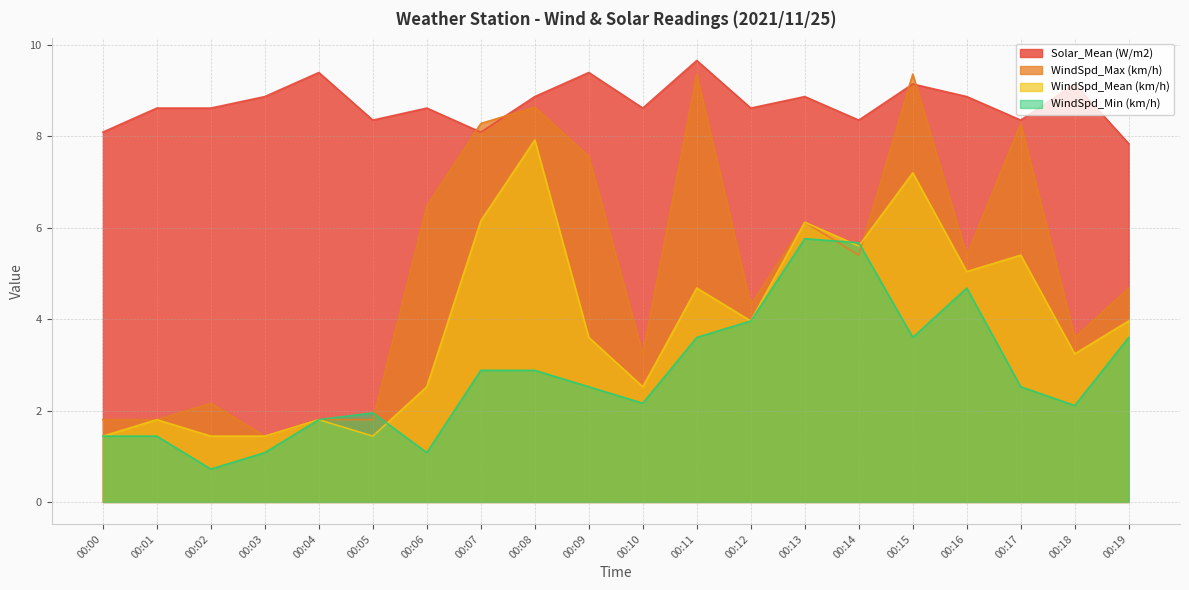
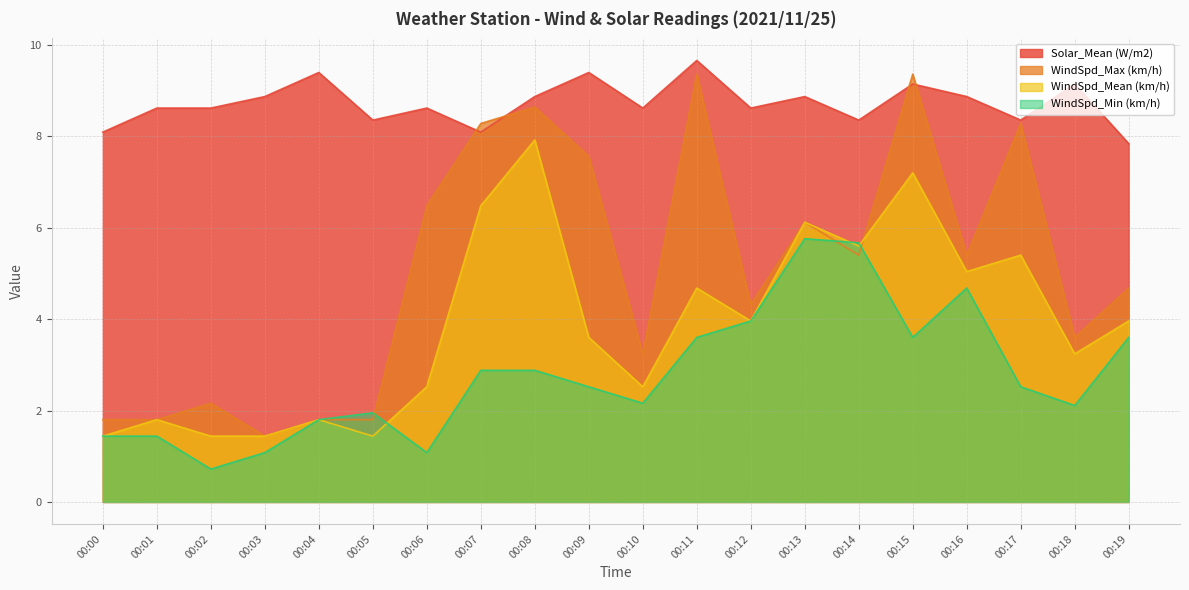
  {
    "WindSpd_Mean (km/h)": {
      "00:02": 1.4,
      "00:05": 1.4,
      "00:06": 2.5,
-     "00:07": 6.2,
+     "00:07": 6.5,
      "00:08": 7.9,
      "00:09": 3.6,
      "00:10": 2.5,
      "00:11": 4.7,
      "00:14": 5.6,
      "00:15": 7.2,
      "00:16": 5.0,
      "00:17": 5.4,
      "00:18": 3.2,
      "00:19": 4.0
    },
    "WindSpd_Min (km/h)": {
      "00:01": 1.4,
      "00:02": 0.7,
      "00:03": 1.1,
      "00:05": 2.0,
      "00:06": 1.1,
      "00:07": 2.9,
      "00:08": 2.9,
      "00:09": 2.5,
      "00:10": 2.2,
      "00:11": 3.6,
      "00:13": 5.8,
      "00:14": 5.7,
      "00:15": 3.6,
      "00:16": 4.7,
      "00:17": 2.5,
      "00:18": 2.1,
      "00:19": 3.6
    }
  }
